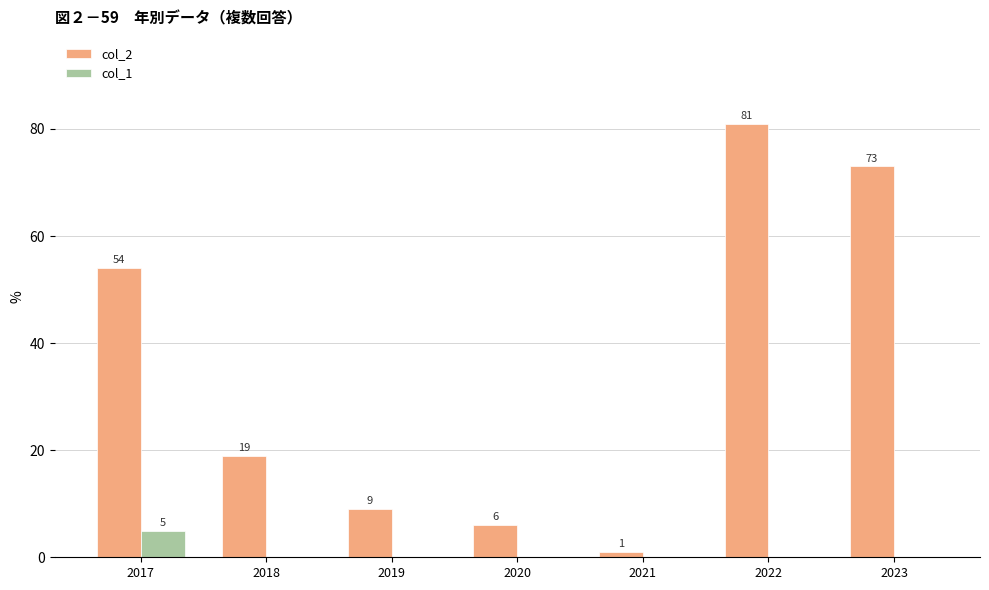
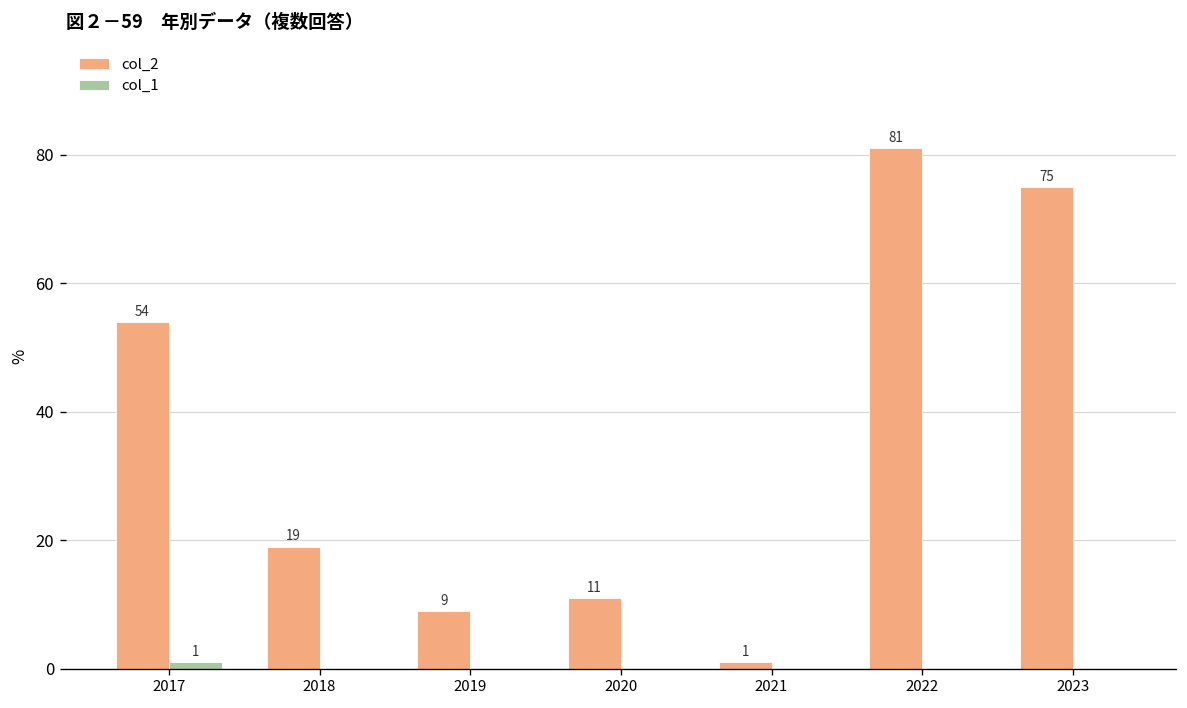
  {
    "col_2": {
      "2017": 54,
      "2018": 19,
      "2019": 9,
-     "2020": 6,
+     "2020": 11,
      "2021": 1,
      "2022": 81,
-     "2023": 73
+     "2023": 75
    },
    "col_1": {
-     "2017": 5
+     "2017": 1
    }
  }
